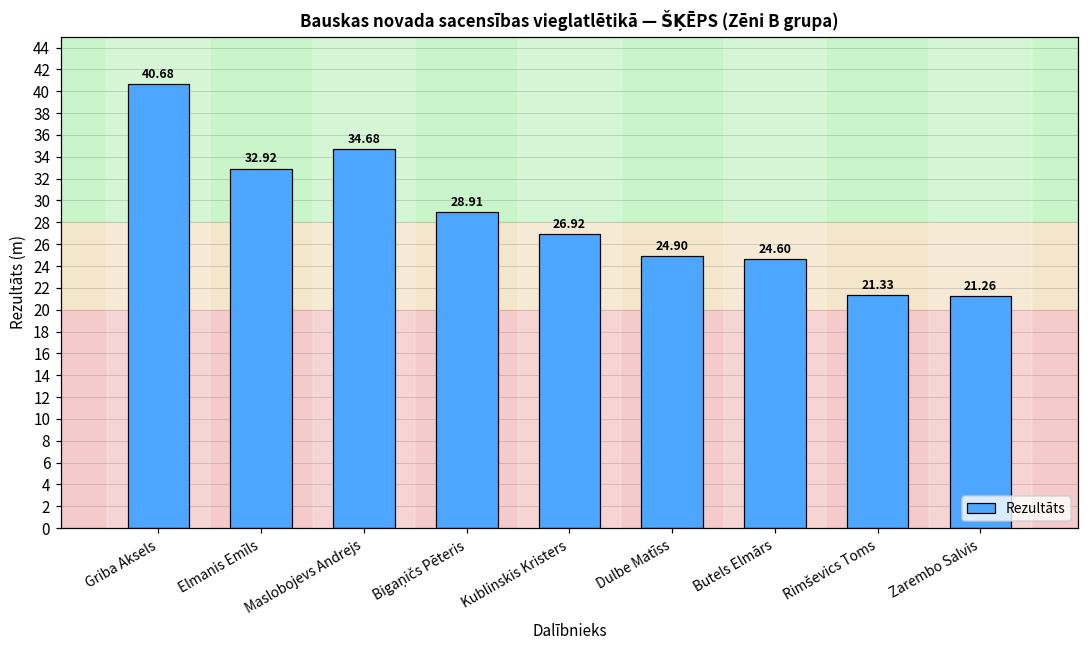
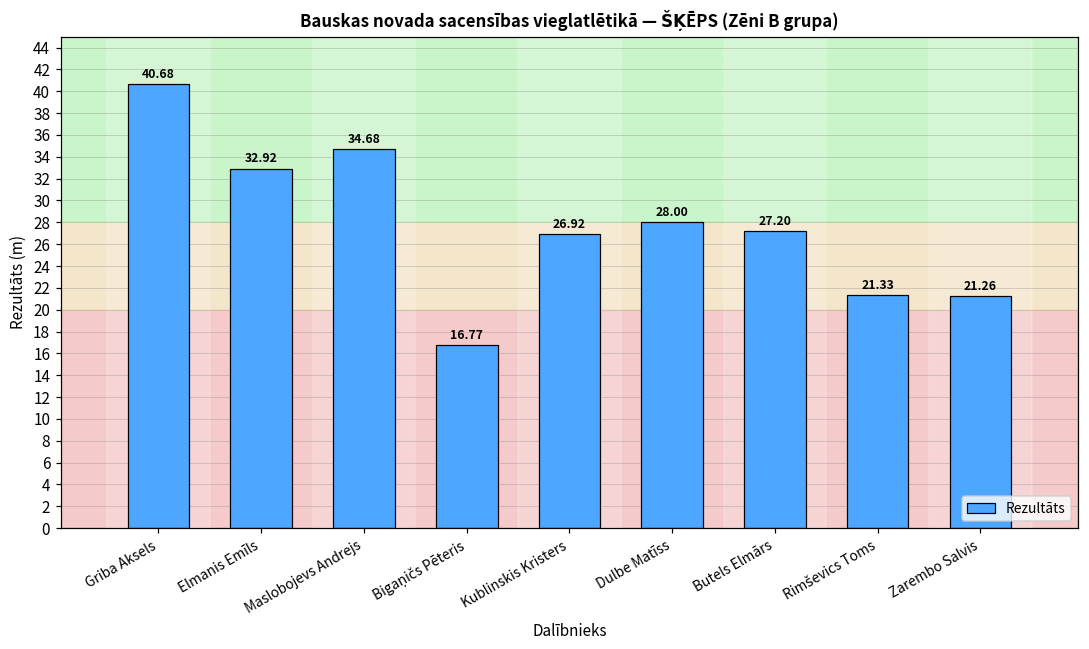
  {
    "Griba Aksels": 40.68,
    "Elmanis Emīls": 32.92,
    "Maslobojevs Andrejs": 34.68,
-   "Bigaņičs Pēteris": 28.91,
+   "Bigaņičs Pēteris": 16.77,
    "Kublinskis Kristers": 26.92,
-   "Dulbe Matīss": 24.90,
-   "Butels Elmārs": 24.60,
+   "Dulbe Matīss": 28.00,
+   "Butels Elmārs": 27.20,
    "Rimševics Toms": 21.33,
    "Zarembo Salvis": 21.26
  }
